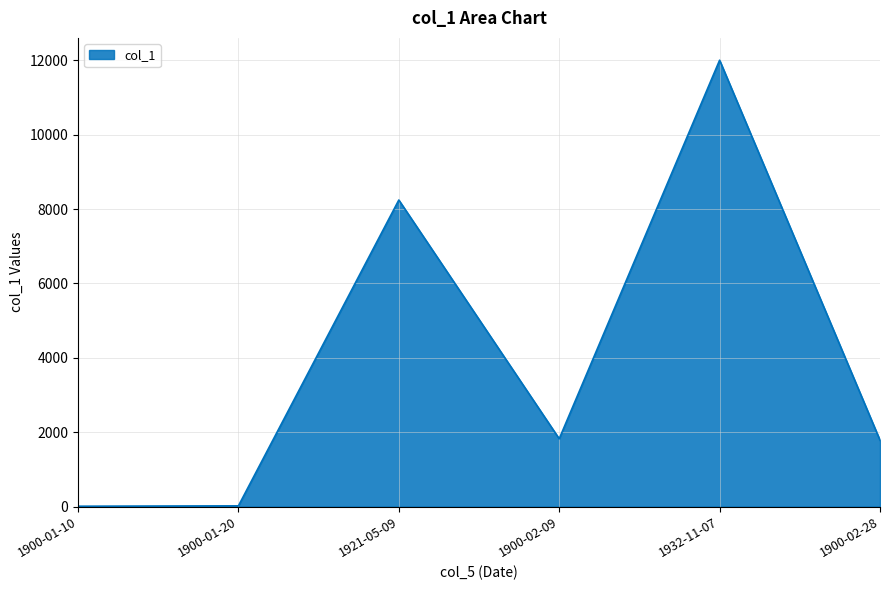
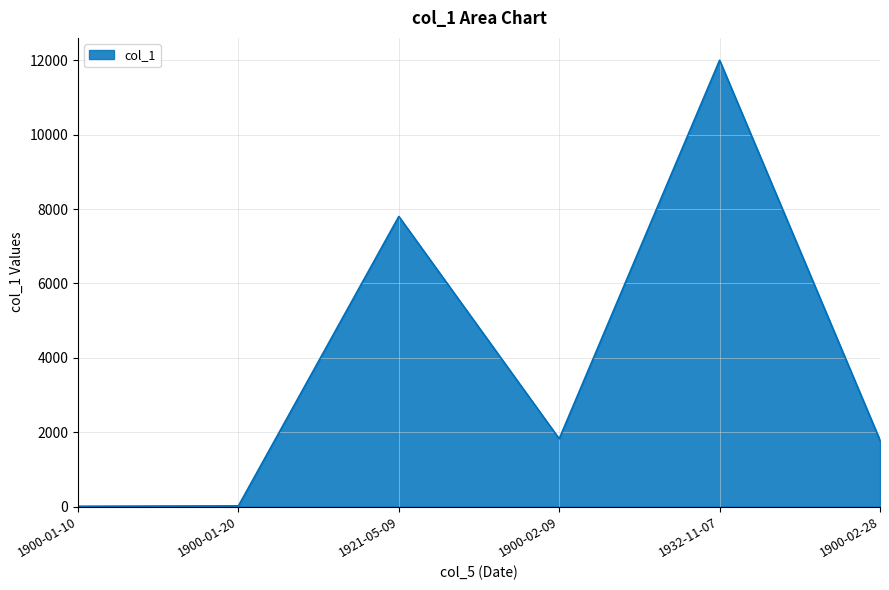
  {
    "1900-01-10": 0,
    "1900-01-20": 0,
-   "1921-05-09": 8200,
+   "1921-05-09": 7800,
    "1900-02-09": 1800,
    "1932-11-07": 12000,
    "1900-02-28": 1800
  }
